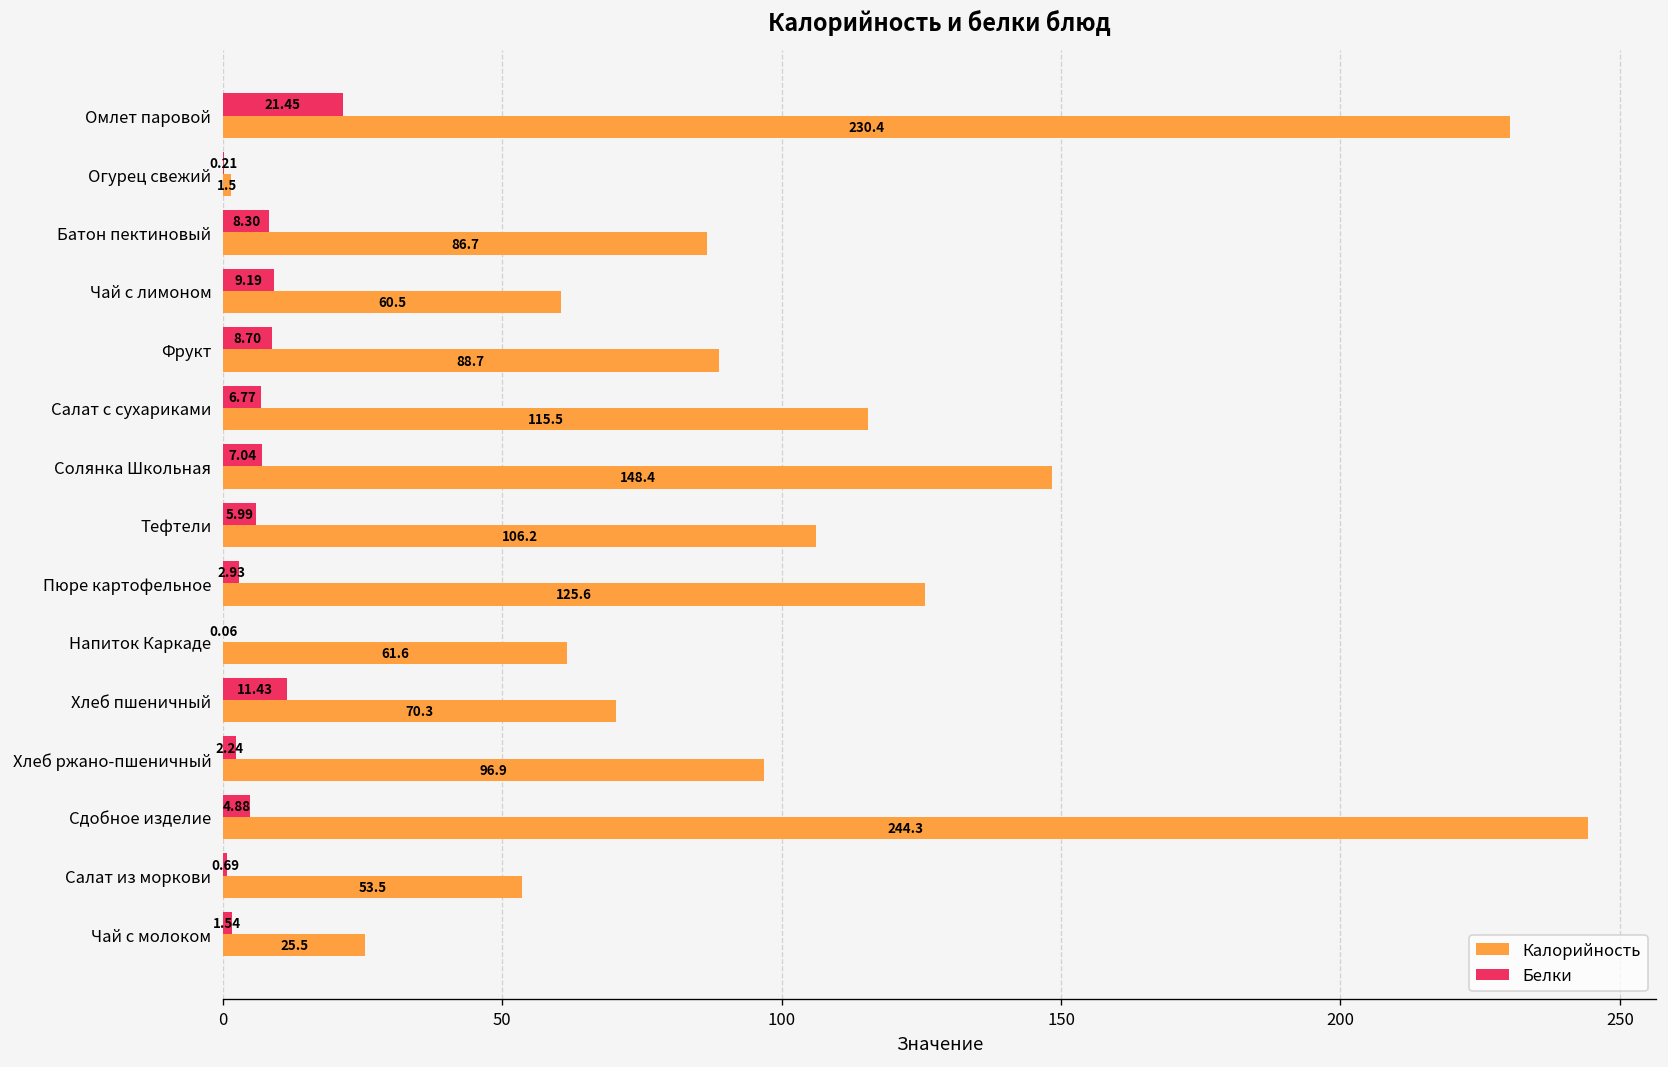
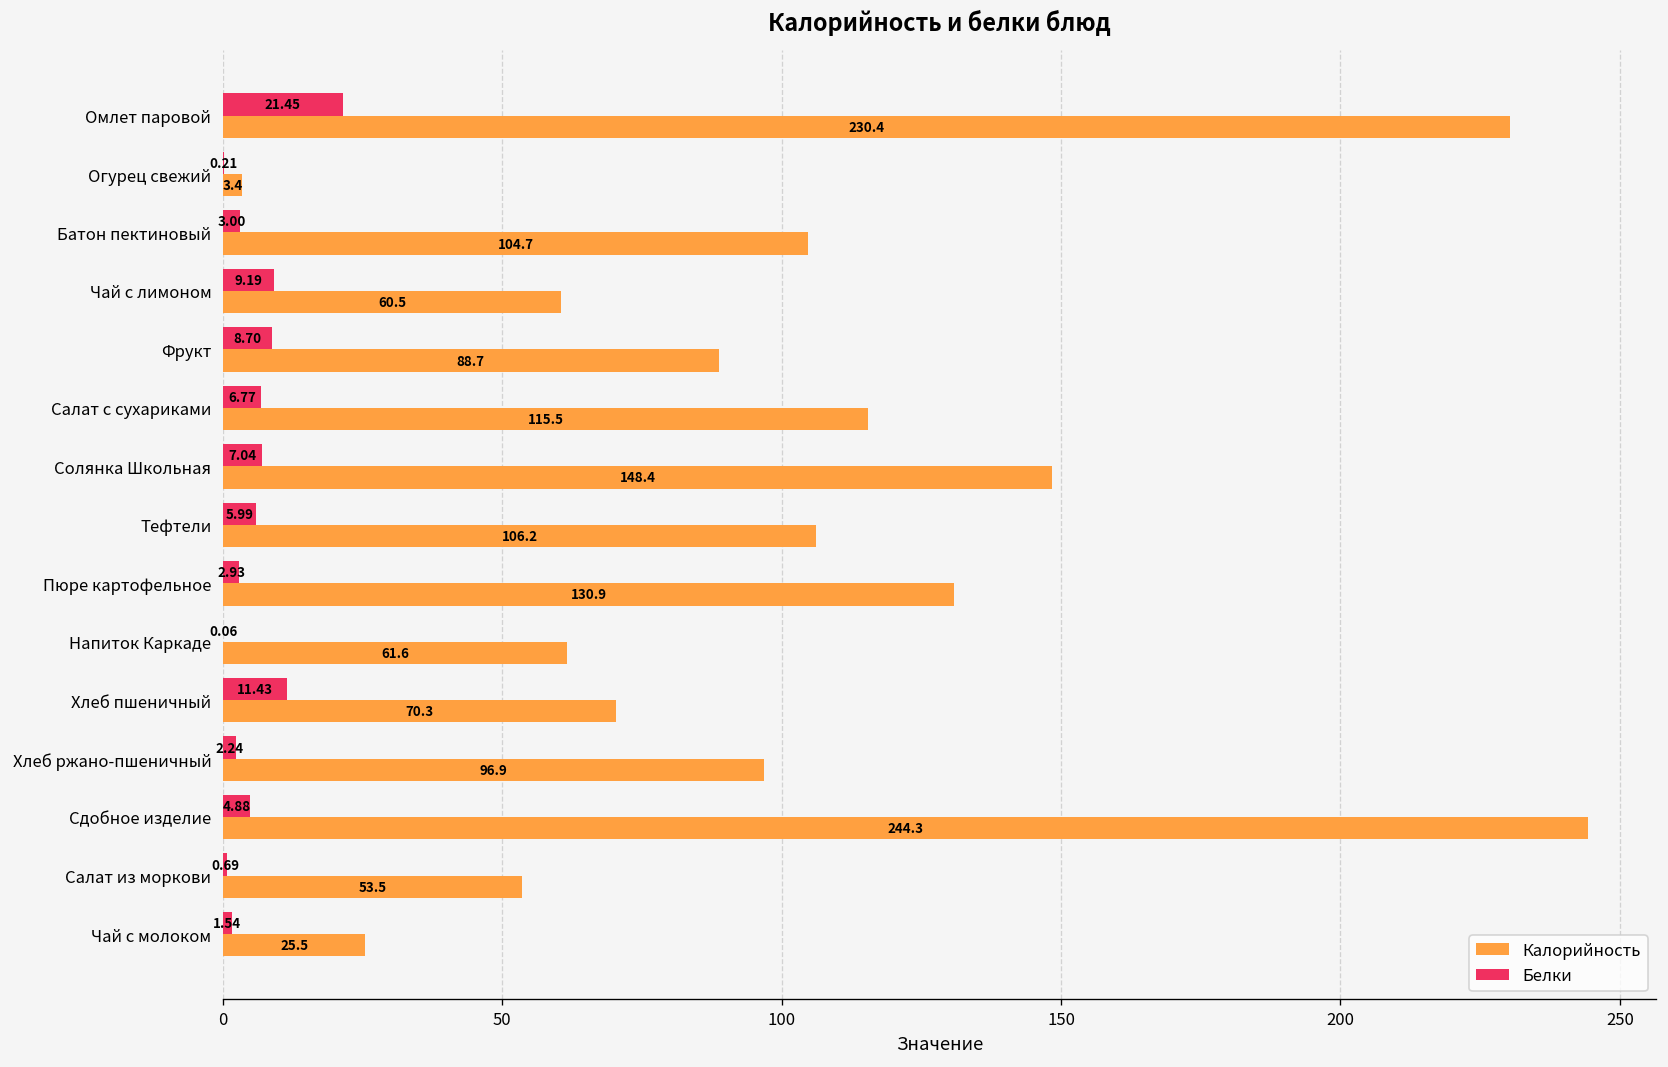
  {
    "Калорийность": {
      "Омлет паровой": 230.4,
-     "Огурец свежий": 1.5,
-     "Батон пектиновый": 86.7,
+     "Огурец свежий": 3.4,
+     "Батон пектиновый": 104.7,
      "Чай с лимоном": 60.5,
      "Фрукт": 88.7,
      "Салат с сухариками": 115.5,
      "Солянка Школьная": 148.4,
      "Тефтели": 106.2,
-     "Пюре картофельное": 125.6,
+     "Пюре картофельное": 130.9,
      "Напиток Каркаде": 61.6,
      "Хлеб пшеничный": 70.3,
      "Хлеб ржано-пшеничный": 96.9,
      "Сдобное изделие": 244.3,
      "Салат из моркови": 53.5,
      "Чай с молоком": 25.5
    },
    "Белки": {
      "Омлет паровой": 21.45,
      "Огурец свежий": 0.21,
-     "Батон пектиновый": 8.30,
+     "Батон пектиновый": 3.00,
      "Чай с лимоном": 9.19,
      "Фрукт": 8.70,
      "Салат с сухариками": 6.77,
      "Солянка Школьная": 7.04,
      "Тефтели": 5.99,
      "Пюре картофельное": 2.93,
      "Напиток Каркаде": 0.06,
      "Хлеб пшеничный": 11.43,
      "Хлеб ржано-пшеничный": 2.24,
      "Сдобное изделие": 4.88,
      "Салат из моркови": 0.69,
      "Чай с молоком": 1.54
    }
  }
